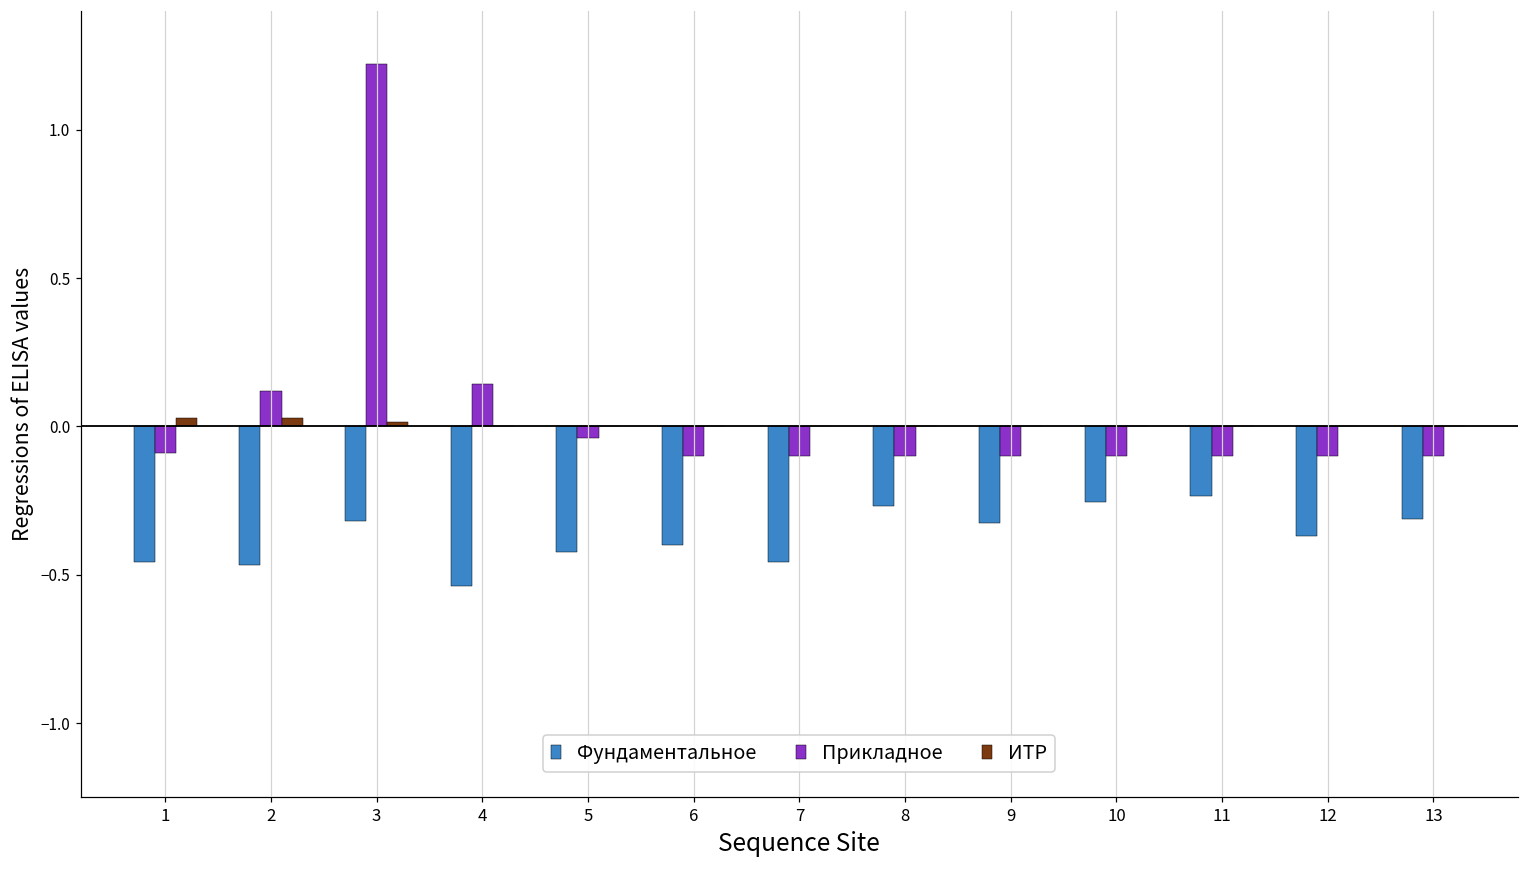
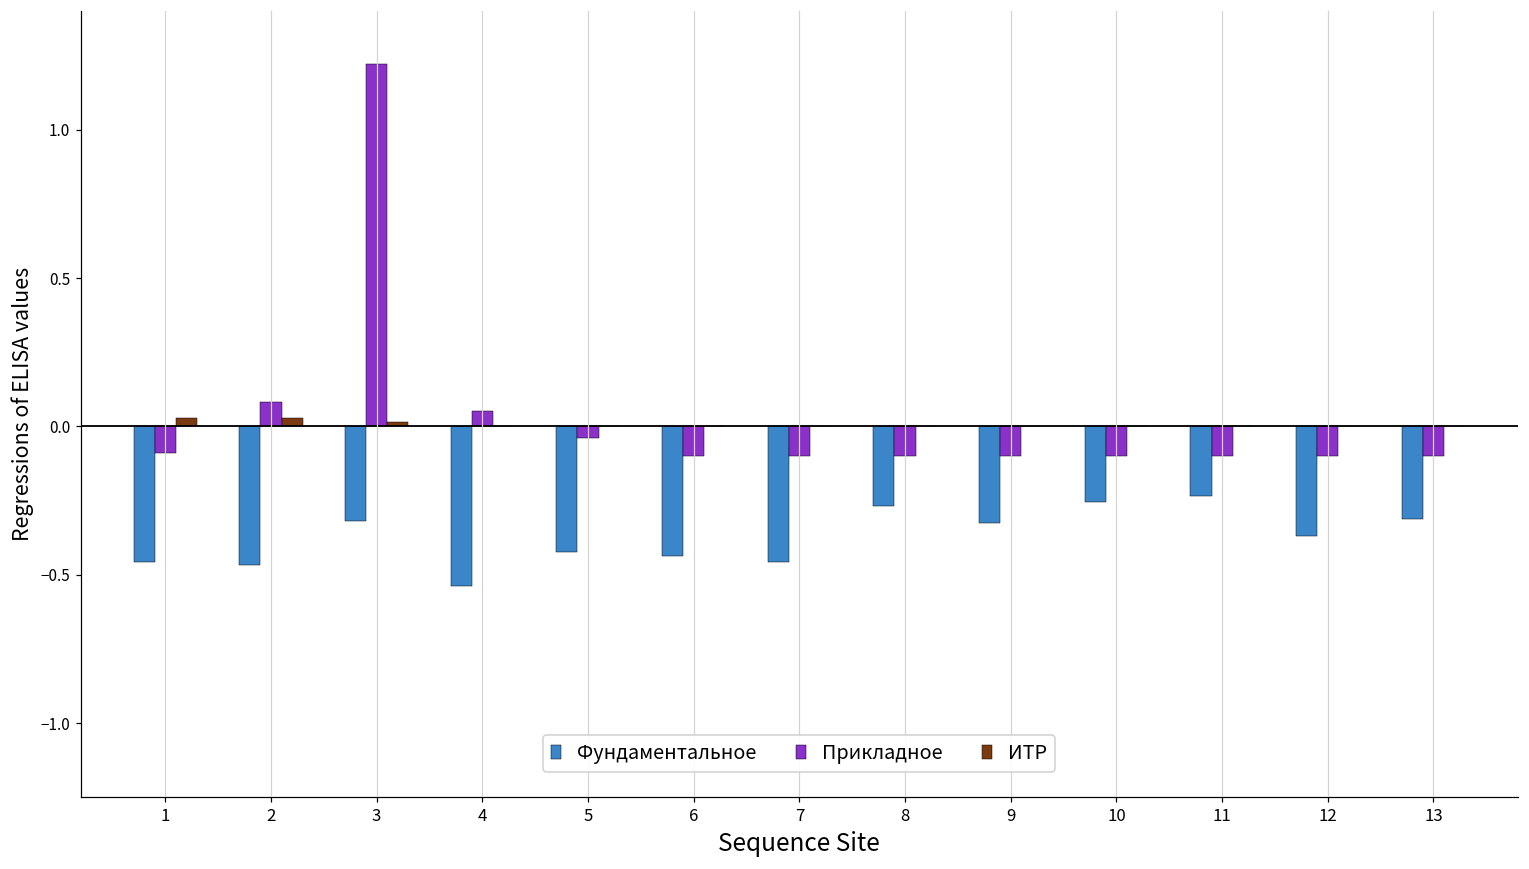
  {
    "Фундаментальное": {
      "1": -0.46,
      "2": -0.47,
      "3": -0.32,
      "4": -0.54,
      "5": -0.42,
-     "6": -0.40,
+     "6": -0.44,
      "7": -0.46,
      "8": -0.27,
      "9": -0.32,
      "10": -0.25,
      "11": -0.24,
      "12": -0.37,
      "13": -0.31
    },
    "Прикладное": {
      "1": -0.09,
-     "2": 0.12,
+     "2": 0.08,
      "3": 1.22,
-     "4": 0.14,
+     "4": 0.05,
      "5": -0.04,
      "6": -0.10,
      "7": -0.10,
      "8": -0.10,
      "9": -0.10,
      "10": -0.10,
      "11": -0.10,
      "12": -0.10,
      "13": -0.10
    },
    "ИТР": {
      "1": 0.03,
      "2": 0.03,
      "3": 0.01,
      "4": 0.00,
      "5": 0.00,
      "6": 0.00,
      "7": 0.00,
      "8": 0.00,
      "9": 0.00,
      "10": 0.00,
      "11": 0.00,
      "12": 0.00,
      "13": 0.00
    }
  }
